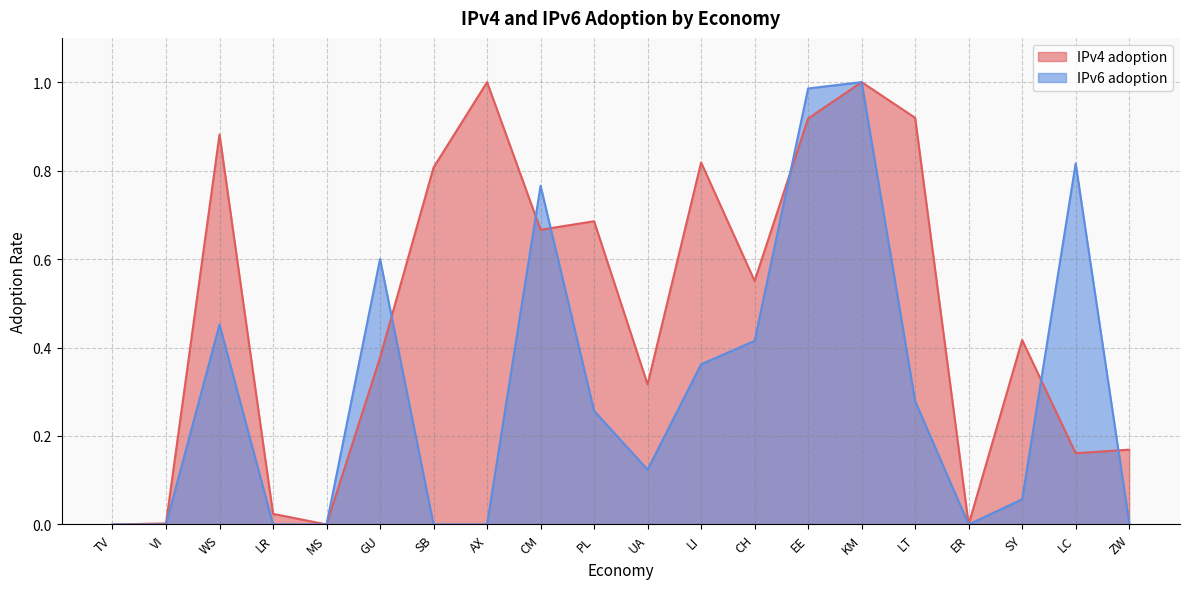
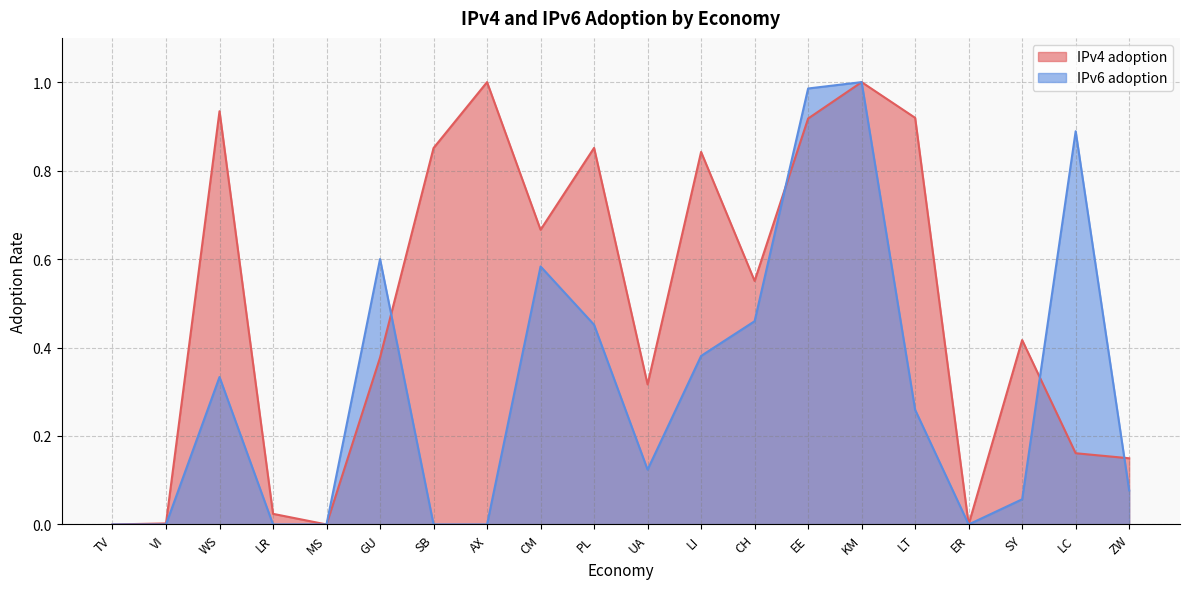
  {
    "IPv4 adoption": {
-     "WS": 0.88,
+     "WS": 0.93,
      "LR": 0.02,
      "GU": 0.38,
-     "SB": 0.81,
+     "SB": 0.85,
      "AX": 1.00,
      "CM": 0.67,
-     "PL": 0.69,
+     "PL": 0.85,
      "UA": 0.32,
-     "LI": 0.82,
+     "LI": 0.84,
      "CH": 0.55,
      "EE": 0.92,
      "LT": 0.92,
      "SY": 0.42,
      "LC": 0.16,
-     "ZW": 0.17
+     "ZW": 0.15
    },
    "IPv6 adoption": {
-     "WS": 0.45,
+     "WS": 0.33,
      "LR": 0.00,
      "GU": 0.60,
      "SB": 0.00,
      "AX": 0.00,
-     "CM": 0.77,
-     "PL": 0.26,
+     "CM": 0.58,
+     "PL": 0.45,
      "UA": 0.12,
-     "LI": 0.36,
-     "CH": 0.42,
+     "LI": 0.38,
+     "CH": 0.46,
      "EE": 0.99,
-     "LT": 0.28,
+     "LT": 0.26,
      "SY": 0.06,
-     "LC": 0.82,
-     "ZW": 0.00
+     "LC": 0.89,
+     "ZW": 0.08
    }
  }
